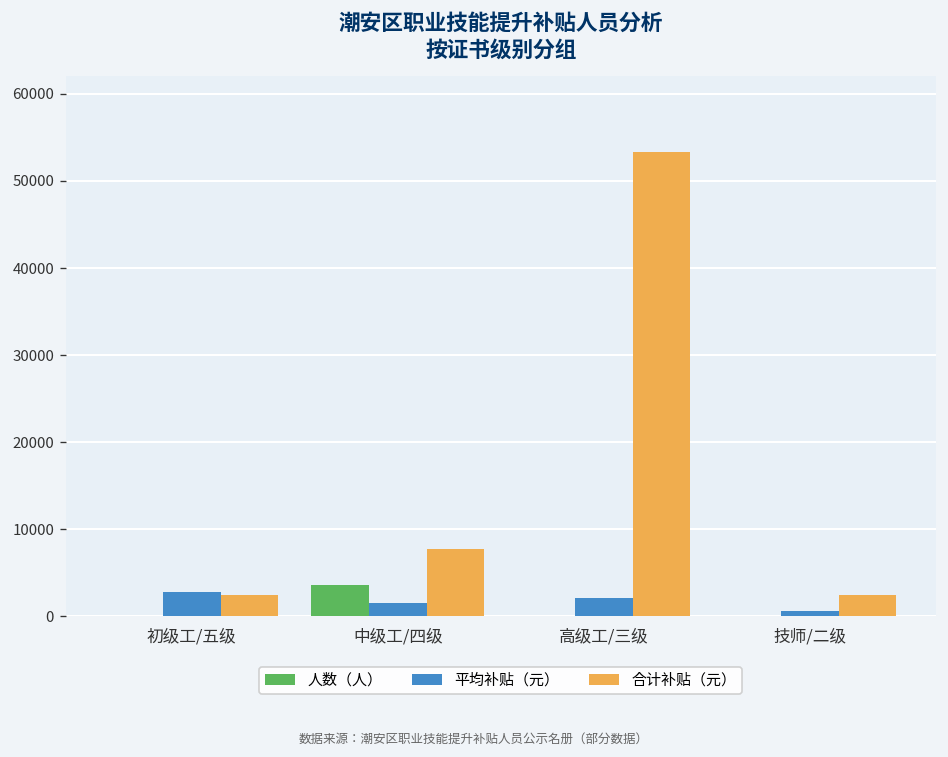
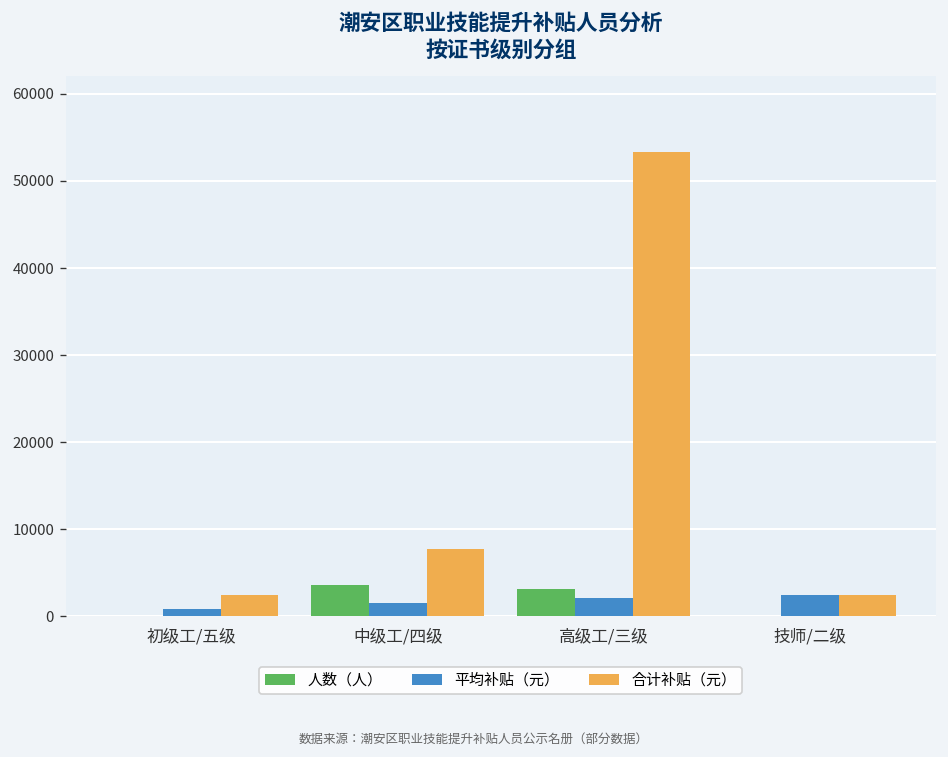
  {
    "人数（人）": {
      "中级工/四级": 4000,
-     "高级工/三级": 0
+     "高级工/三级": 3000
    },
    "平均补贴（元）": {
-     "初级工/五级": 3000,
+     "初级工/五级": 1000,
      "中级工/四级": 2000,
      "高级工/三级": 2000,
-     "技师/二级": 1000
+     "技师/二级": 3000
    },
    "合计补贴（元）": {
      "初级工/五级": 2000,
      "中级工/四级": 8000,
      "高级工/三级": 53000,
      "技师/二级": 3000
    }
  }
